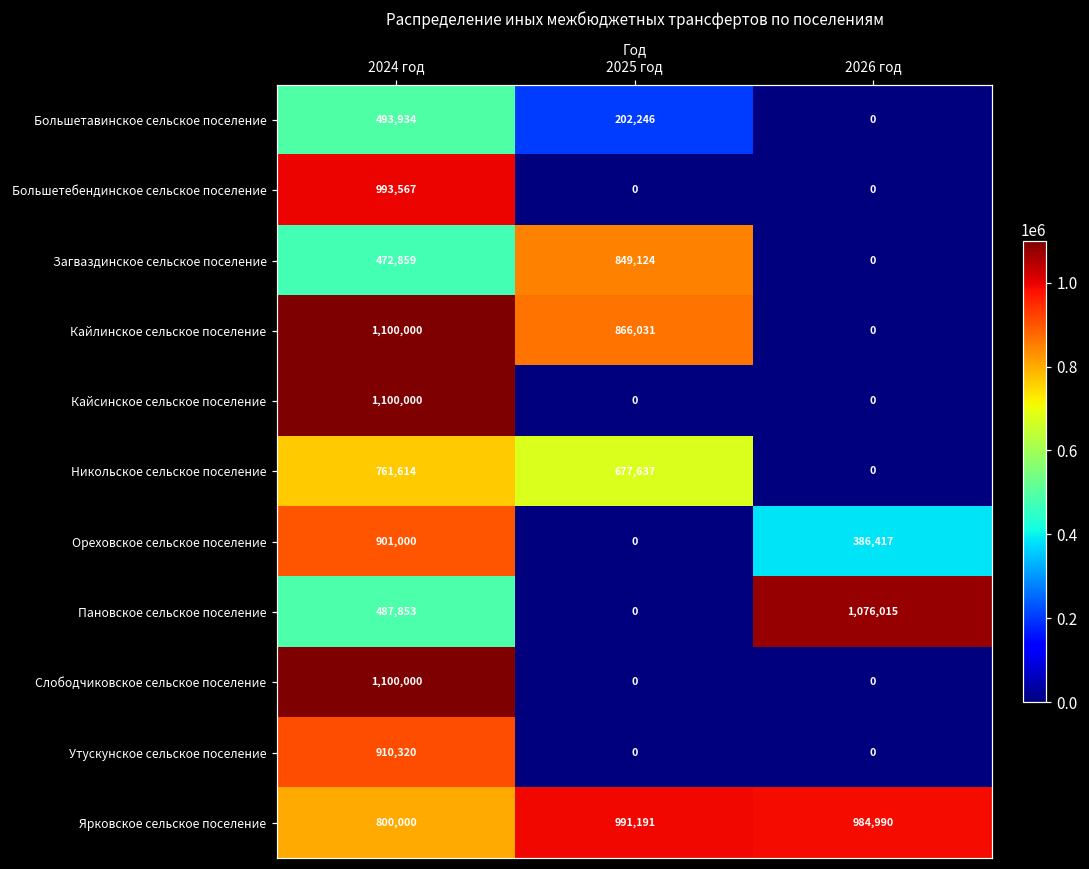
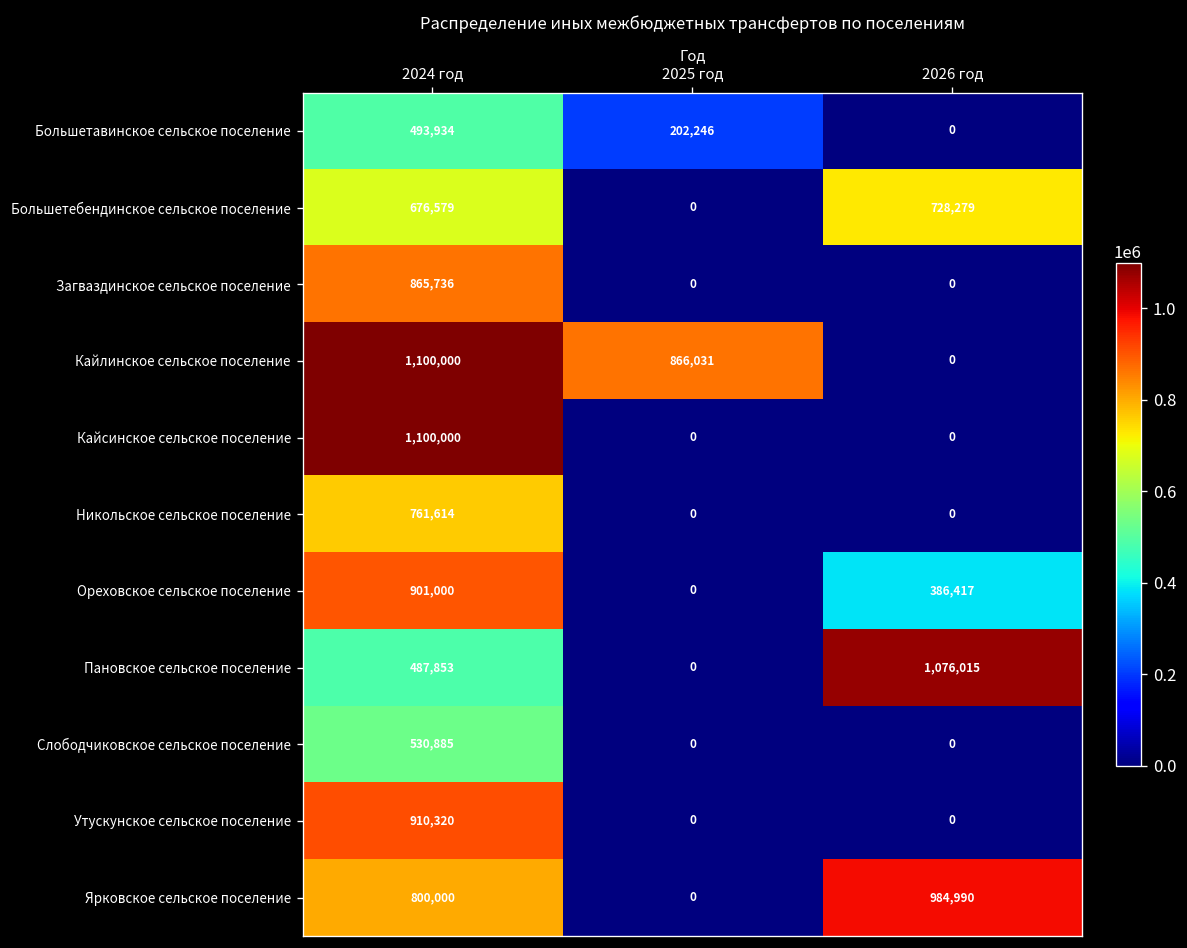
  {
    "Большетавинское сельское поселение": {
      "2024 год": "493,934",
      "2025 год": "202,246",
      "2026 год": "0"
    },
    "Большетебендинское сельское поселение": {
-     "2024 год": "993,567",
+     "2024 год": "676,579",
      "2025 год": "0",
-     "2026 год": "0"
+     "2026 год": "728,279"
    },
    "Загваздинское сельское поселение": {
-     "2024 год": "472,859",
-     "2025 год": "849,124",
+     "2024 год": "865,736",
+     "2025 год": "0",
      "2026 год": "0"
    },
    "Кайлинское сельское поселение": {
      "2024 год": "1,100,000",
      "2025 год": "866,031",
      "2026 год": "0"
    },
    "Кайсинское сельское поселение": {
      "2024 год": "1,100,000",
      "2025 год": "0",
      "2026 год": "0"
    },
    "Никольское сельское поселение": {
      "2024 год": "761,614",
-     "2025 год": "677,637",
+     "2025 год": "0",
      "2026 год": "0"
    },
    "Ореховское сельское поселение": {
      "2024 год": "901,000",
      "2025 год": "0",
      "2026 год": "386,417"
    },
    "Пановское сельское поселение": {
      "2024 год": "487,853",
      "2025 год": "0",
      "2026 год": "1,076,015"
    },
    "Слободчиковское сельское поселение": {
-     "2024 год": "1,100,000",
+     "2024 год": "530,885",
      "2025 год": "0",
      "2026 год": "0"
    },
    "Утускунское сельское поселение": {
      "2024 год": "910,320",
      "2025 год": "0",
      "2026 год": "0"
    },
    "Ярковское сельское поселение": {
      "2024 год": "800,000",
-     "2025 год": "991,191",
+     "2025 год": "0",
      "2026 год": "984,990"
    }
  }
